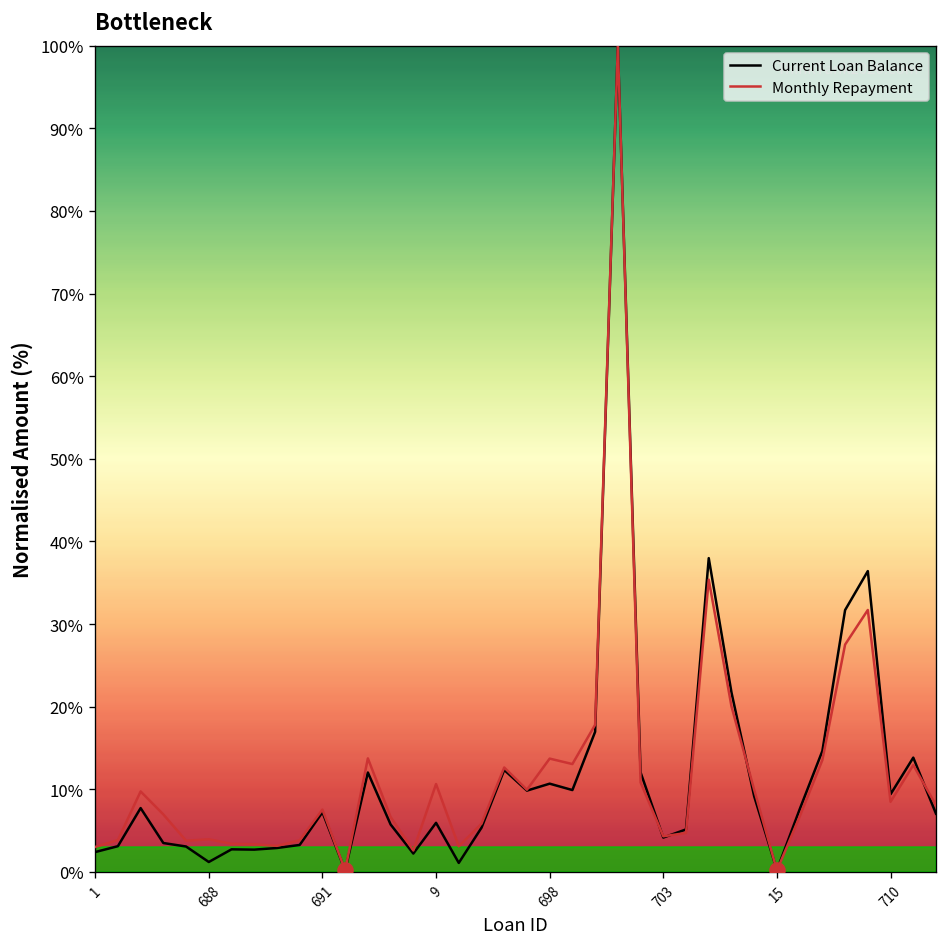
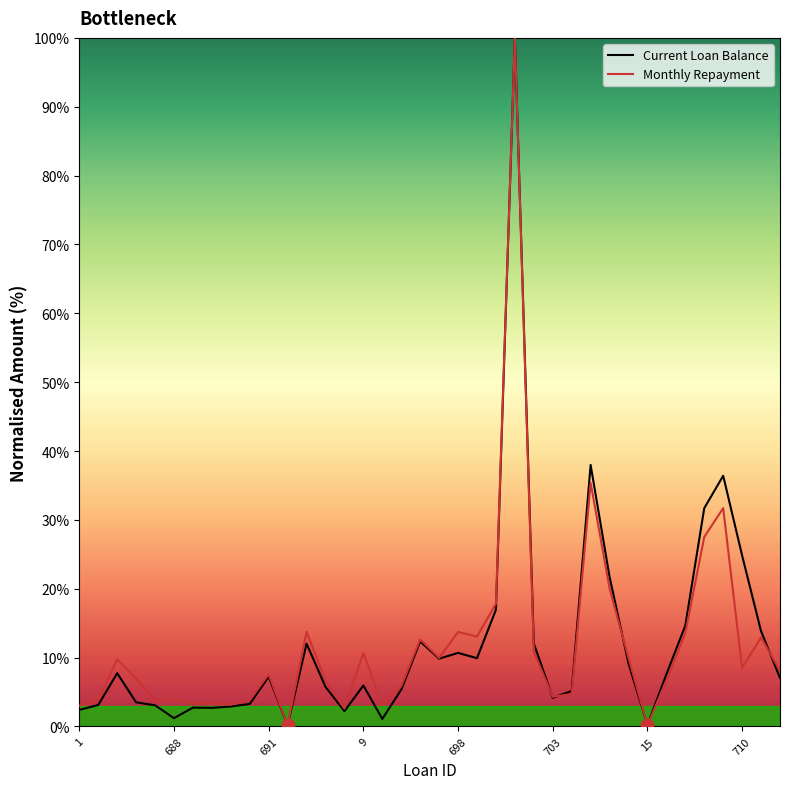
  {
    "Current Loan Balance": {
      "698": "11%",
-     "710": "9%"
+     "710": "25%"
    }
  }
